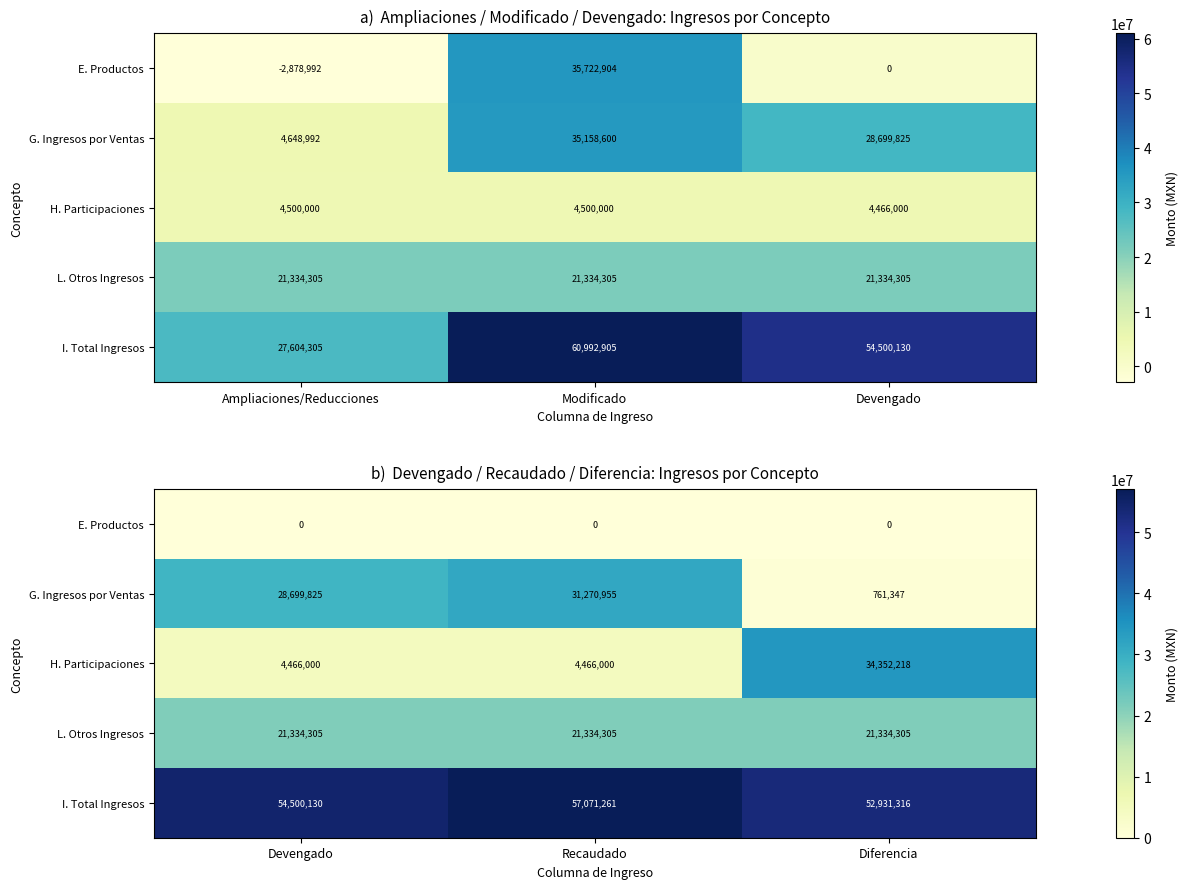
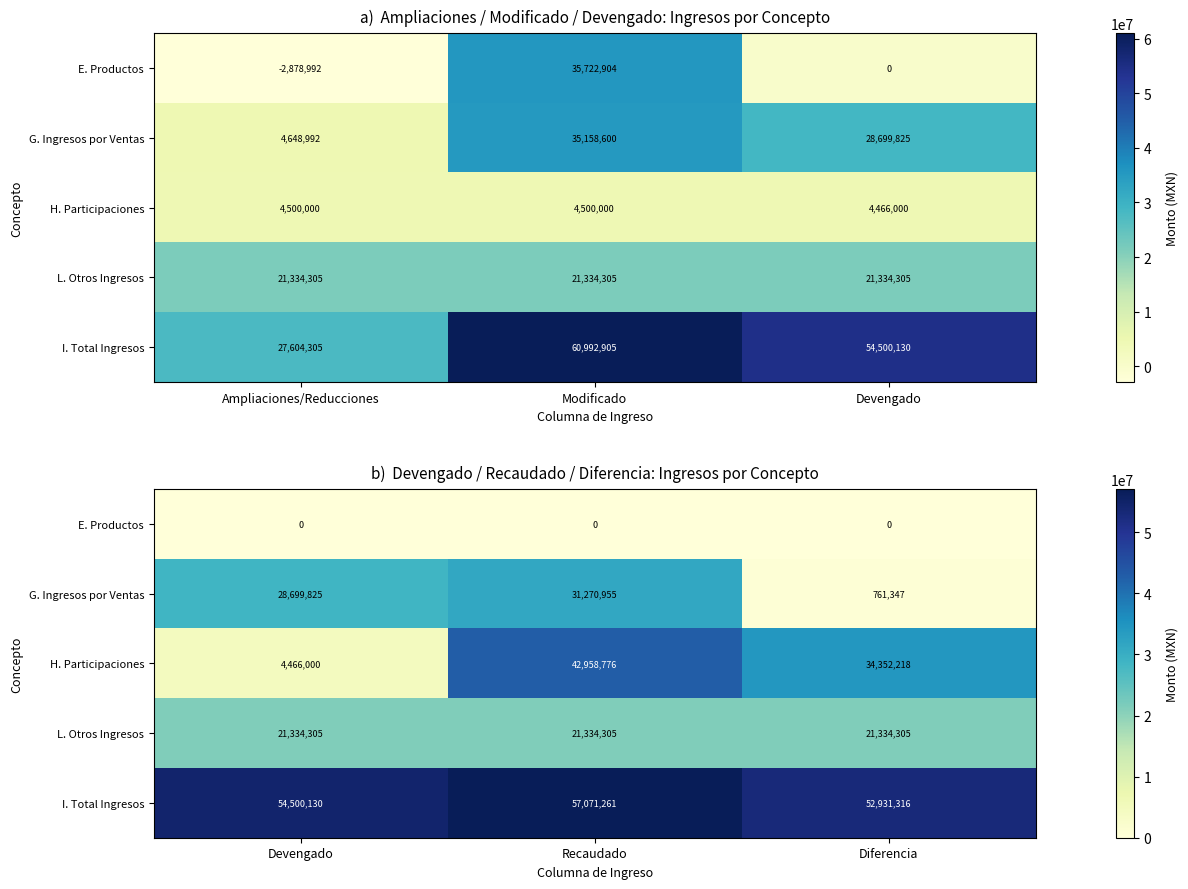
  {
    "a) Ampliaciones / Modificado / Devengado: Ingresos por Concepto": {
      "E. Productos": {
        "Ampliaciones/Reducciones": "-2,878,992",
        "Modificado": "35,722,904",
        "Devengado": "0"
      },
      "G. Ingresos por Ventas": {
        "Ampliaciones/Reducciones": "4,648,992",
        "Modificado": "35,158,600",
        "Devengado": "28,699,825"
      },
      "H. Participaciones": {
        "Ampliaciones/Reducciones": "4,500,000",
        "Modificado": "4,500,000",
        "Devengado": "4,466,000"
      },
      "L. Otros Ingresos": {
        "Ampliaciones/Reducciones": "21,334,305",
        "Modificado": "21,334,305",
        "Devengado": "21,334,305"
      },
      "I. Total Ingresos": {
        "Ampliaciones/Reducciones": "27,604,305",
        "Modificado": "60,992,905",
        "Devengado": "54,500,130"
      }
    },
    "b) Devengado / Recaudado / Diferencia: Ingresos por Concepto": {
      "E. Productos": {
        "Devengado": "0",
        "Recaudado": "0",
        "Diferencia": "0"
      },
      "G. Ingresos por Ventas": {
        "Devengado": "28,699,825",
        "Recaudado": "31,270,955",
        "Diferencia": "761,347"
      },
      "H. Participaciones": {
        "Devengado": "4,466,000",
-       "Recaudado": "4,466,000",
+       "Recaudado": "42,958,776",
        "Diferencia": "34,352,218"
      },
      "L. Otros Ingresos": {
        "Devengado": "21,334,305",
        "Recaudado": "21,334,305",
        "Diferencia": "21,334,305"
      },
      "I. Total Ingresos": {
        "Devengado": "54,500,130",
        "Recaudado": "57,071,261",
        "Diferencia": "52,931,316"
      }
    }
  }
